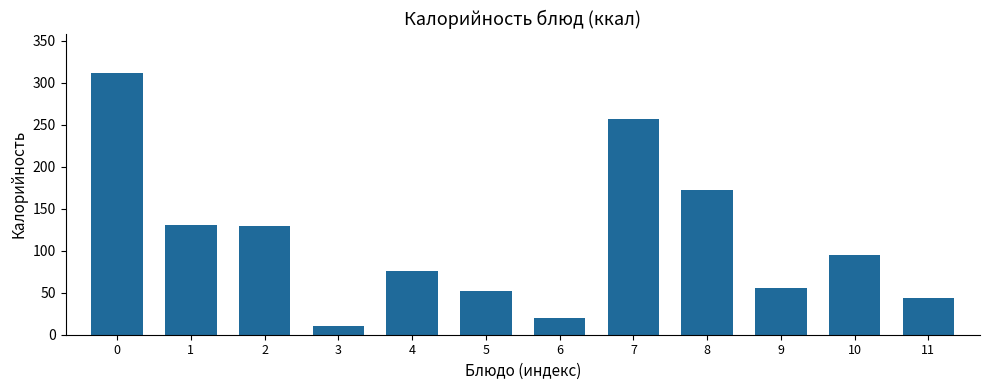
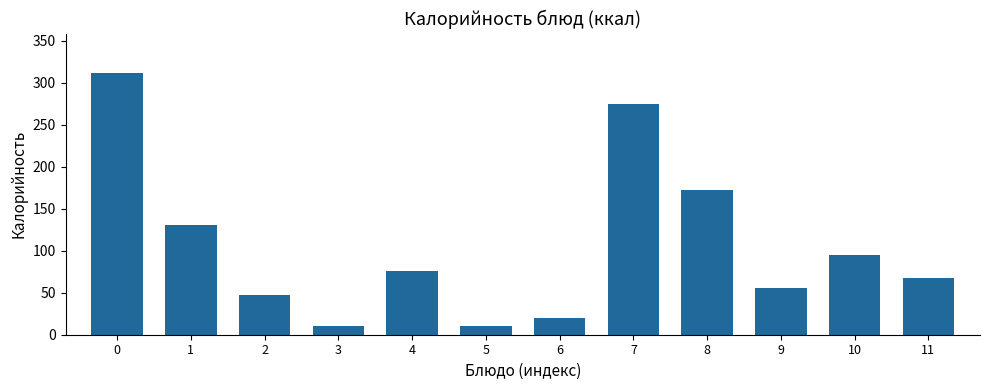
  {
    "0": 310,
    "1": 130,
-   "2": 130,
+   "2": 50,
    "3": 10,
    "4": 80,
-   "5": 50,
+   "5": 10,
    "6": 20,
-   "7": 260,
+   "7": 280,
    "8": 170,
    "9": 60,
    "10": 90,
-   "11": 40
+   "11": 70
  }
